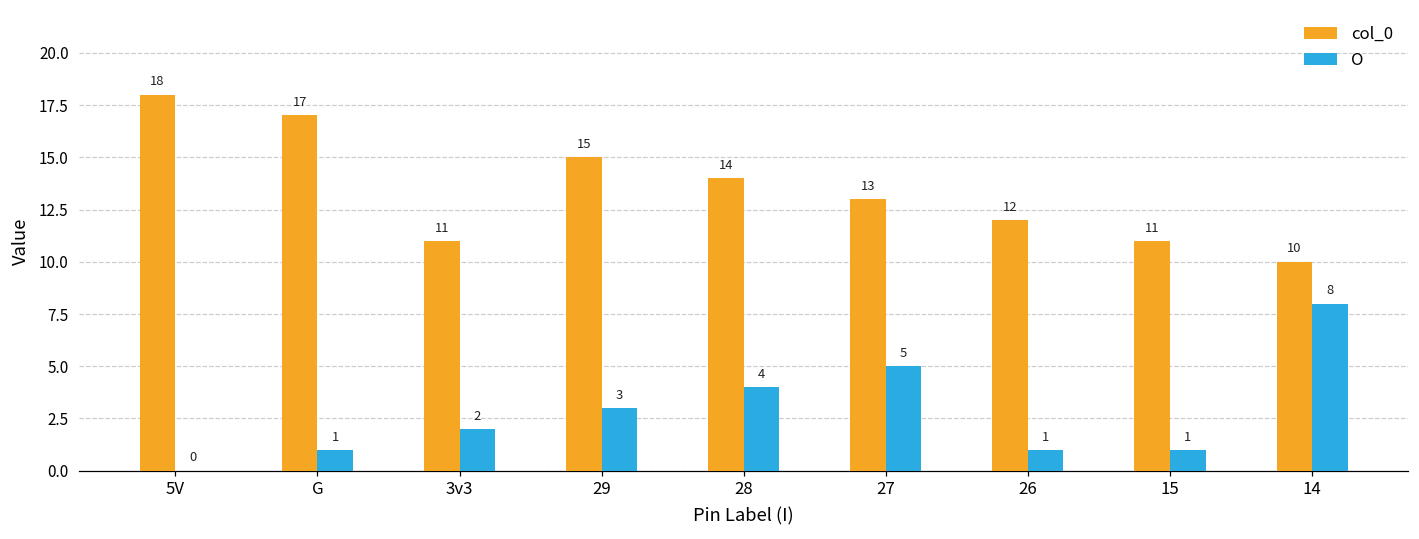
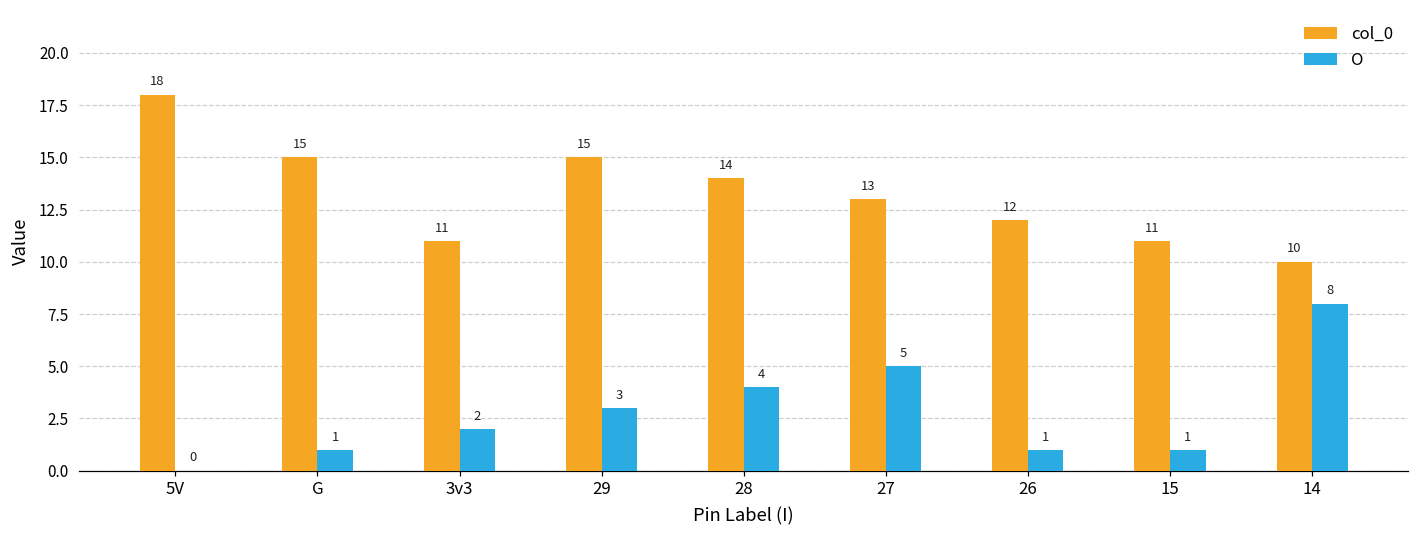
  {
    "col_0": {
      "5V": 18,
-     "G": 17,
+     "G": 15,
      "3v3": 11,
      "29": 15,
      "28": 14,
      "27": 13,
      "26": 12,
      "15": 11,
      "14": 10
    },
    "O": {
      "5V": 0,
      "G": 1,
      "3v3": 2,
      "29": 3,
      "28": 4,
      "27": 5,
      "26": 1,
      "15": 1,
      "14": 8
    }
  }
